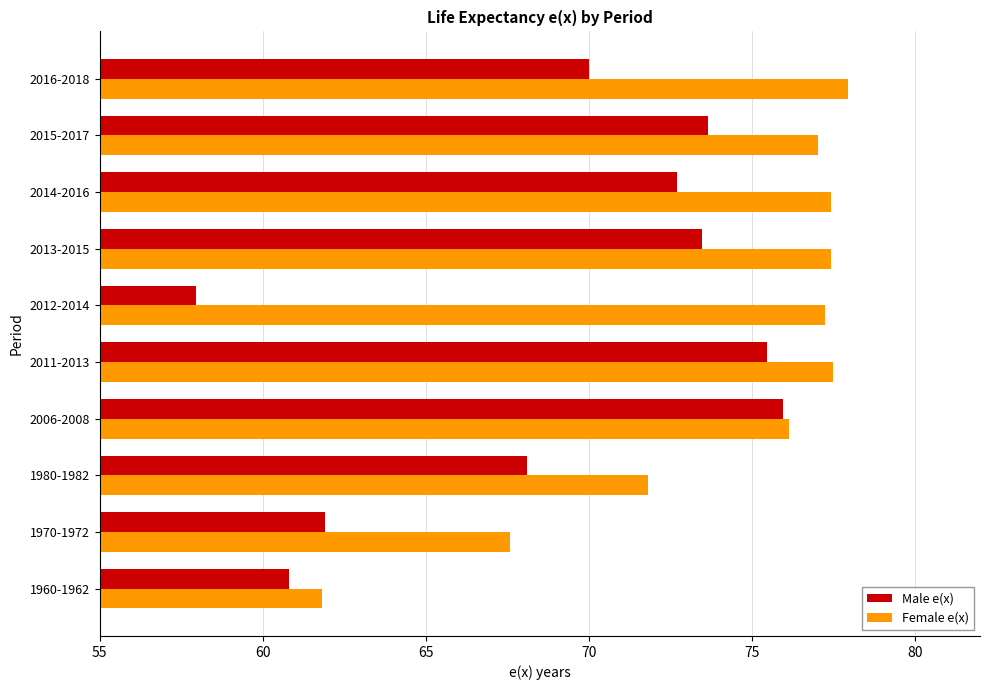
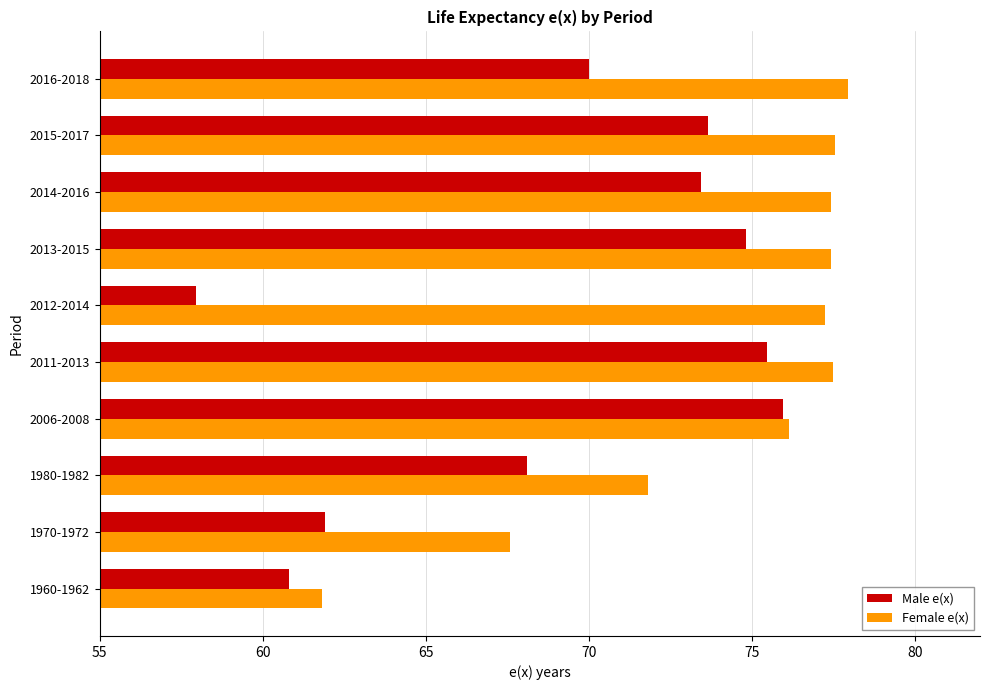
  {
    "Male e(x)": {
      "2016-2018": 70.0,
      "2015-2017": 73.7,
-     "2014-2016": 72.7,
-     "2013-2015": 73.5,
+     "2014-2016": 73.5,
+     "2013-2015": 74.8,
      "2012-2014": 57.9,
      "2011-2013": 75.5,
      "2006-2008": 76.0,
      "1980-1982": 68.1,
      "1970-1972": 61.9,
      "1960-1962": 60.8
    },
    "Female e(x)": {
      "2016-2018": 78.0,
-     "2015-2017": 77.0,
+     "2015-2017": 77.5,
      "2014-2016": 77.4,
      "2013-2015": 77.4,
      "2012-2014": 77.3,
      "2011-2013": 77.5,
      "2006-2008": 76.2,
      "1980-1982": 71.8,
      "1970-1972": 67.6,
      "1960-1962": 61.8
    }
  }
